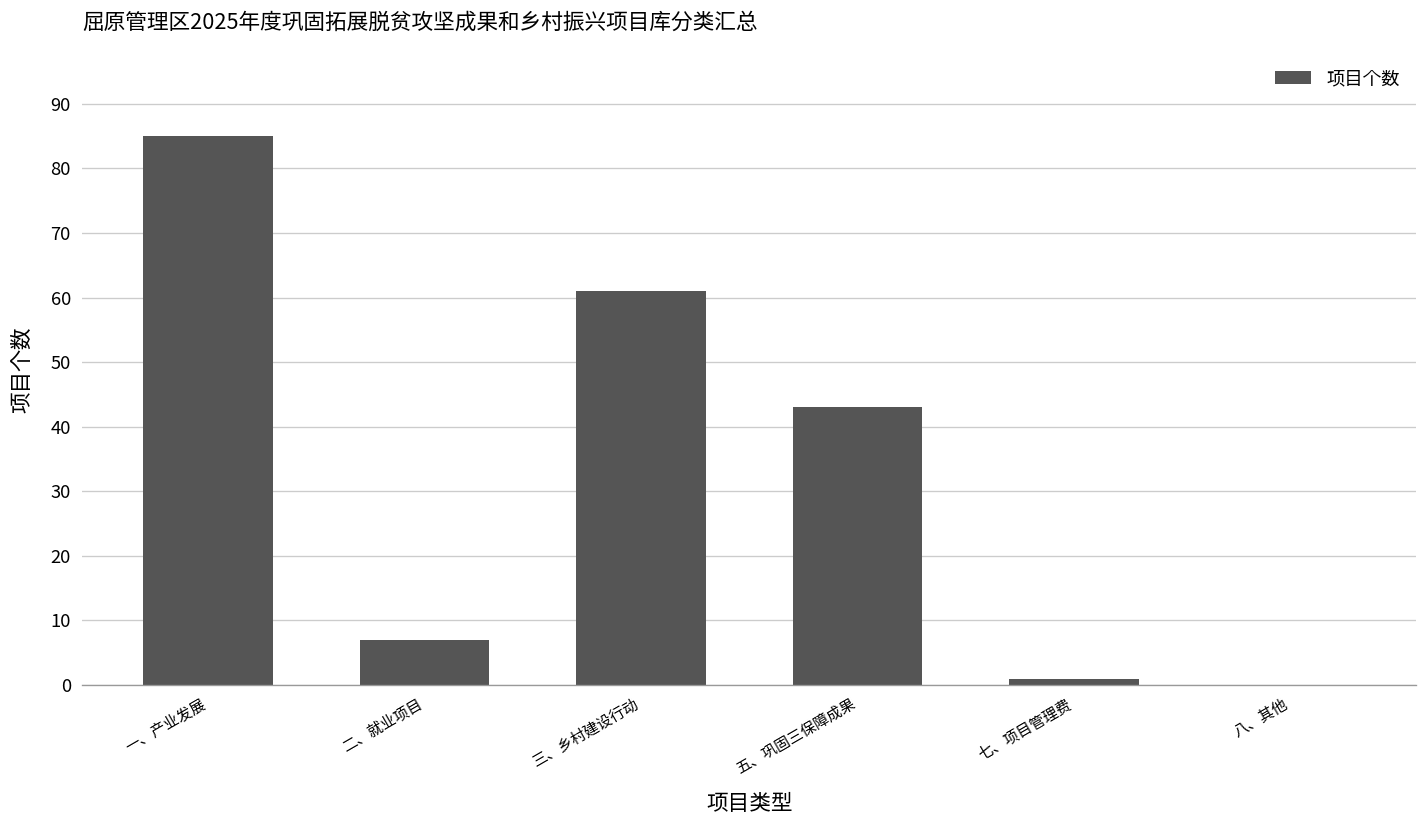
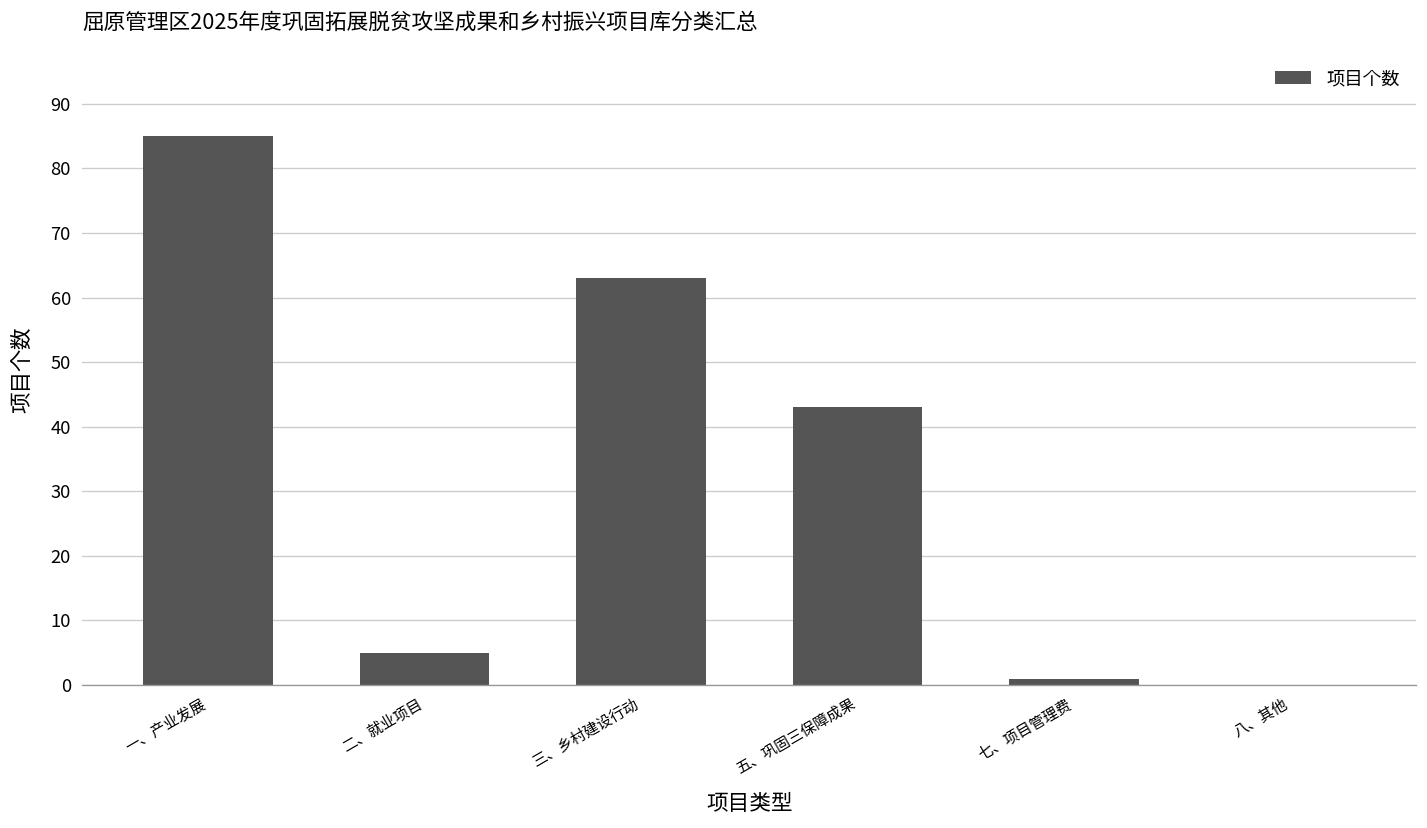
  {
    "一、产业发展": 85,
-   "二、就业项目": 7,
-   "三、乡村建设行动": 61,
+   "二、就业项目": 5,
+   "三、乡村建设行动": 63,
    "五、巩固三保障成果": 43,
    "七、项目管理费": 1,
    "八、其他": 0
  }
